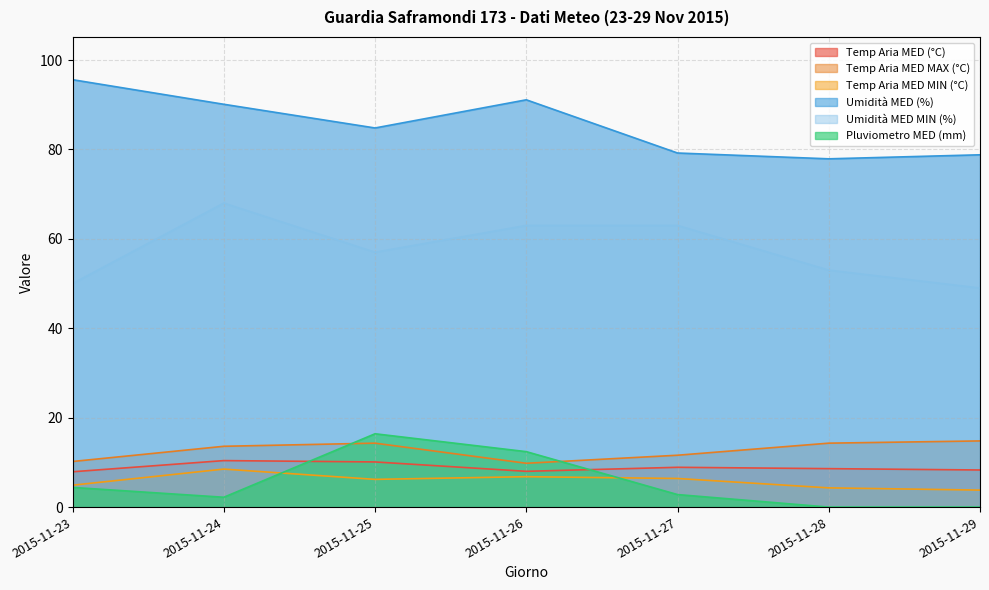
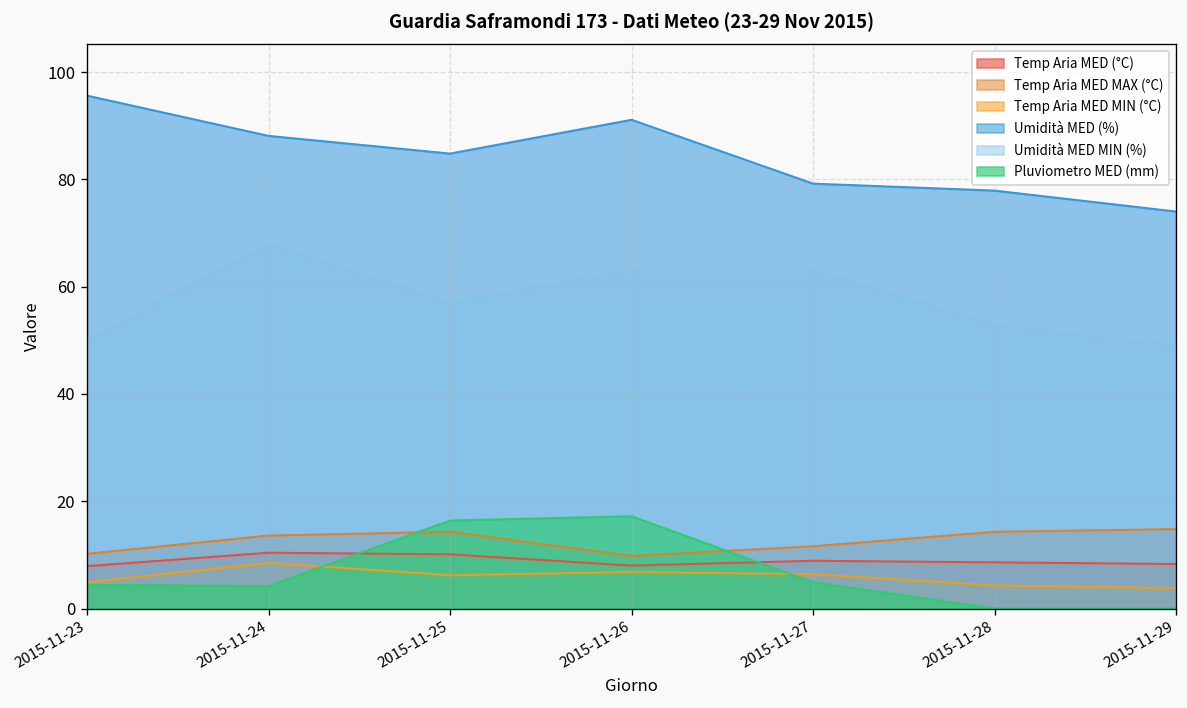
  {
    "Umidità MED (%)": {
      "2015-11-23": 96,
-     "2015-11-24": 90,
+     "2015-11-24": 88,
      "2015-11-25": 85,
      "2015-11-26": 91,
      "2015-11-27": 79,
      "2015-11-28": 78,
-     "2015-11-29": 79
+     "2015-11-29": 74
    },
    "Umidità MED MIN (%)": {
      "2015-11-23": 50,
      "2015-11-24": 68,
      "2015-11-25": 57,
      "2015-11-26": 63,
      "2015-11-27": 63,
      "2015-11-28": 53,
      "2015-11-29": 49
    },
    "Pluviometro MED (mm)": {
-     "2015-11-24": 2,
+     "2015-11-24": 4,
      "2015-11-25": 16,
-     "2015-11-26": 12,
-     "2015-11-27": 3,
+     "2015-11-26": 17,
+     "2015-11-27": 5,
      "2015-11-28": 0,
      "2015-11-29": 0
    }
  }
